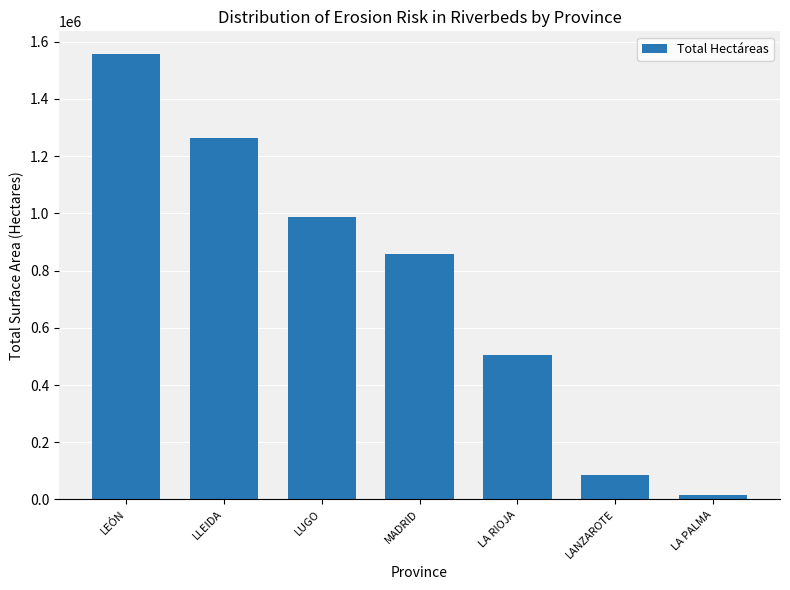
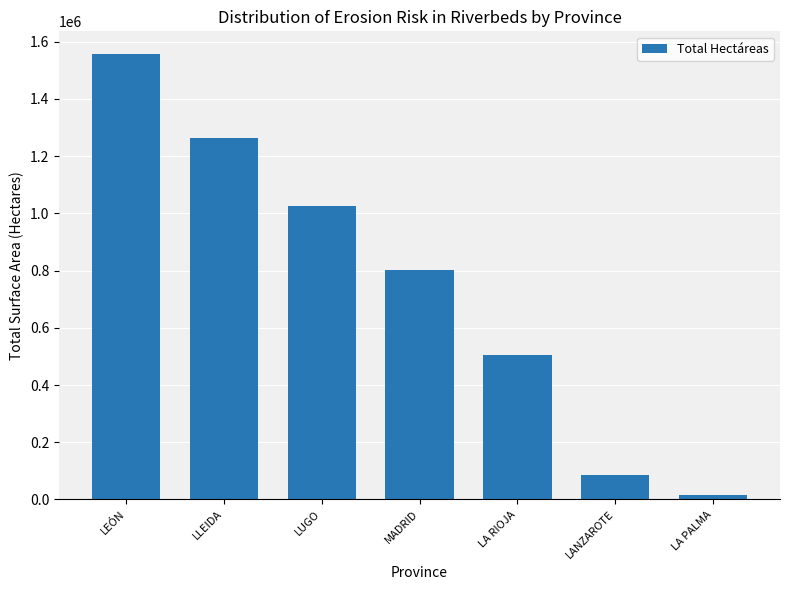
  {
    "LEÓN": 1560000,
    "LLEIDA": 1260000,
-   "LUGO": 990000,
-   "MADRID": 860000,
+   "LUGO": 1020000,
+   "MADRID": 800000,
    "LA RIOJA": 500000,
    "LANZAROTE": 80000,
    "LA PALMA": 10000
  }
